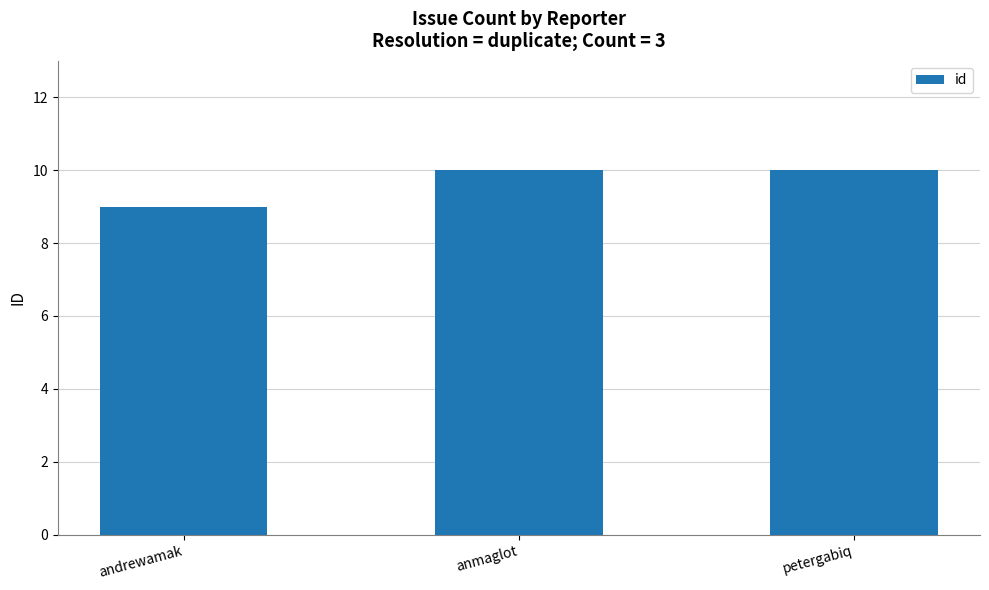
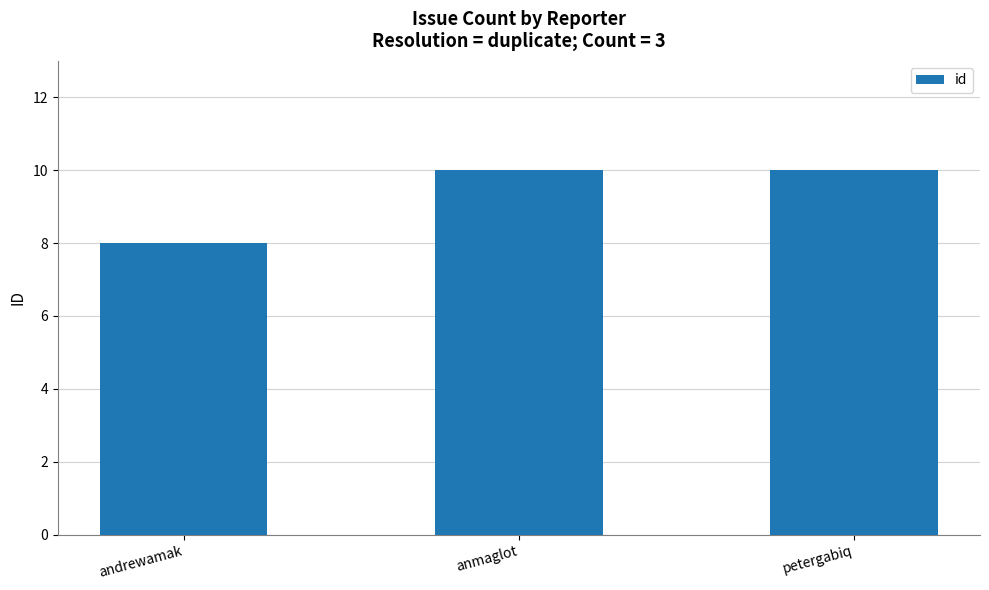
  {
-   "andrewamak": 9,
+   "andrewamak": 8,
    "anmaglot": 10,
    "petergabiq": 10
  }
